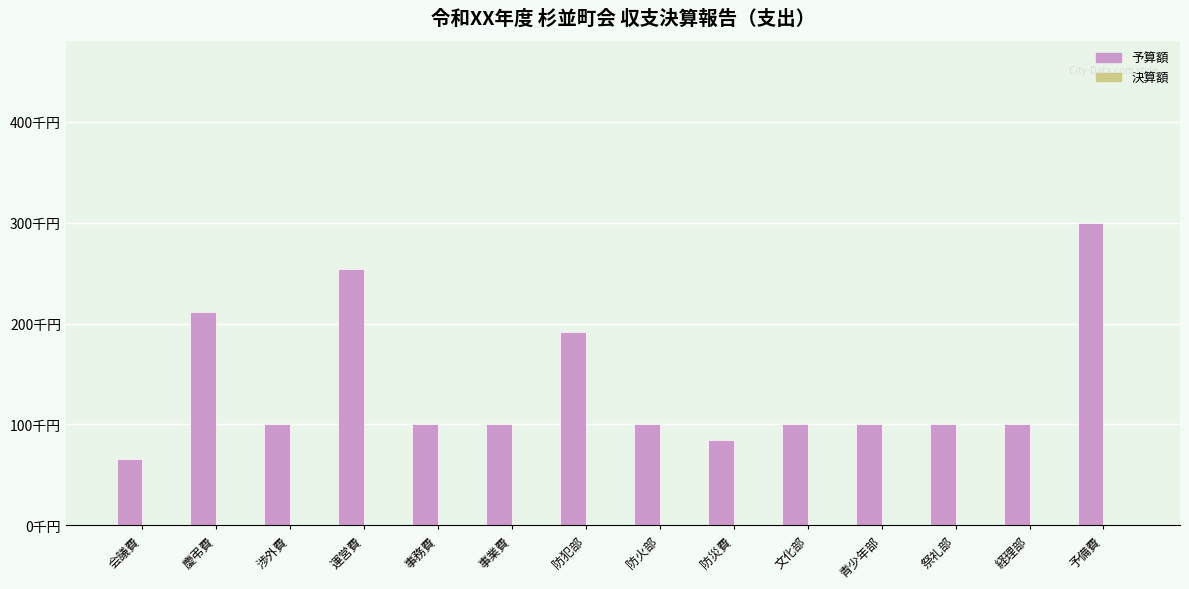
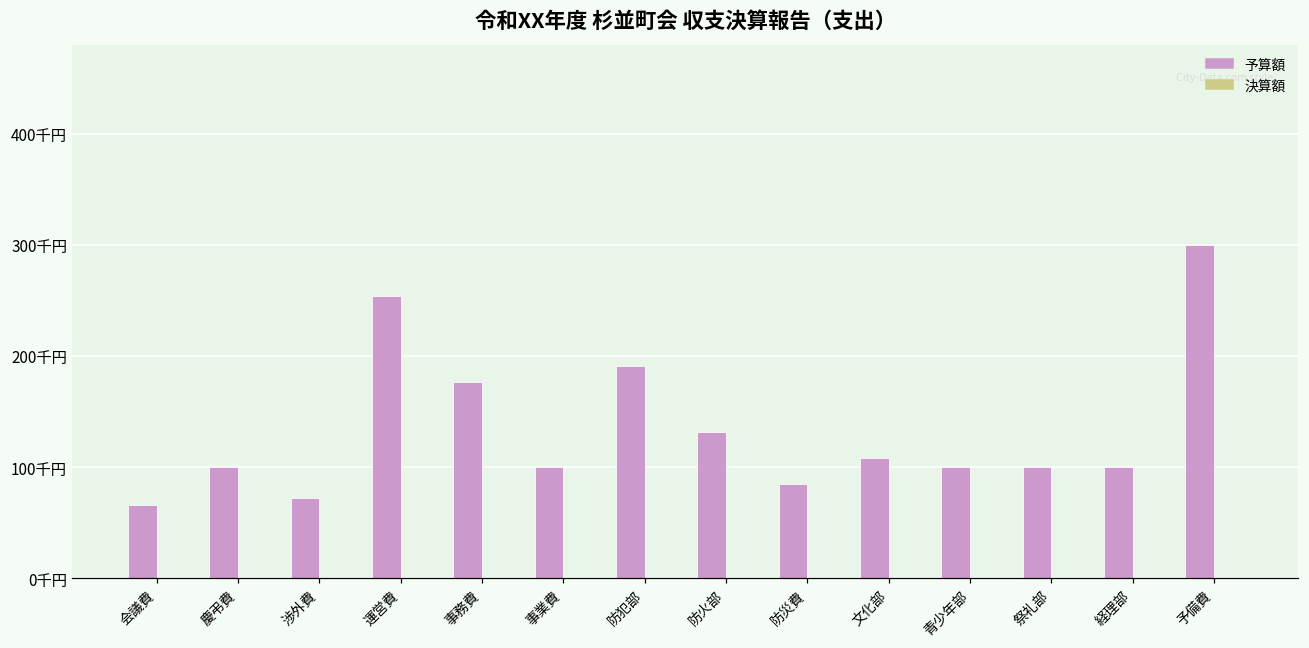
  {
    "予算額": {
      "会議費": "66千円",
-     "慶弔費": "212千円",
-     "渉外費": "100千円",
+     "慶弔費": "100千円",
+     "渉外費": "73千円",
      "運営費": "254千円",
-     "事務費": "100千円",
+     "事務費": "176千円",
      "事業費": "100千円",
      "防犯部": "191千円",
-     "防火部": "100千円",
+     "防火部": "131千円",
      "防災費": "85千円",
-     "文化部": "100千円",
+     "文化部": "108千円",
      "青少年部": "100千円",
      "祭礼部": "100千円",
      "経理部": "100千円",
      "予備費": "300千円"
    },
    "決算額": {
      "会議費": "0千円",
      "慶弔費": "0千円",
      "渉外費": "0千円",
      "運営費": "0千円",
      "事務費": "0千円",
      "事業費": "0千円",
      "防犯部": "0千円",
      "防火部": "0千円",
      "防災費": "0千円",
      "文化部": "0千円",
      "青少年部": "0千円",
      "祭礼部": "0千円",
      "経理部": "0千円",
      "予備費": "0千円"
    }
  }
